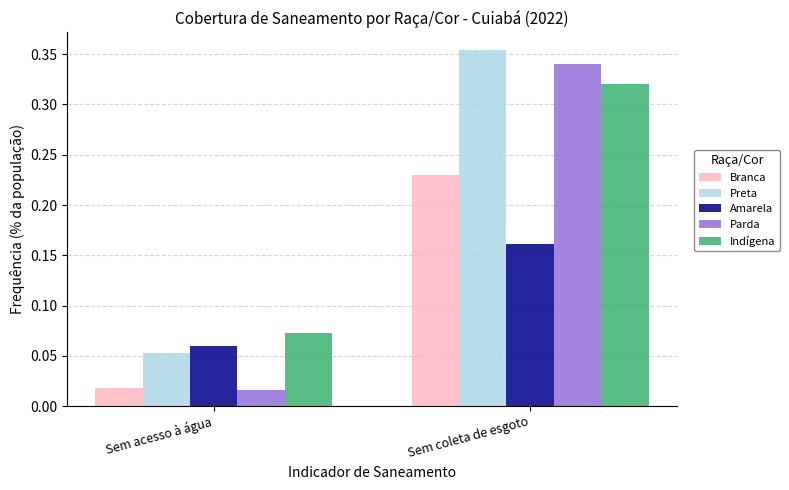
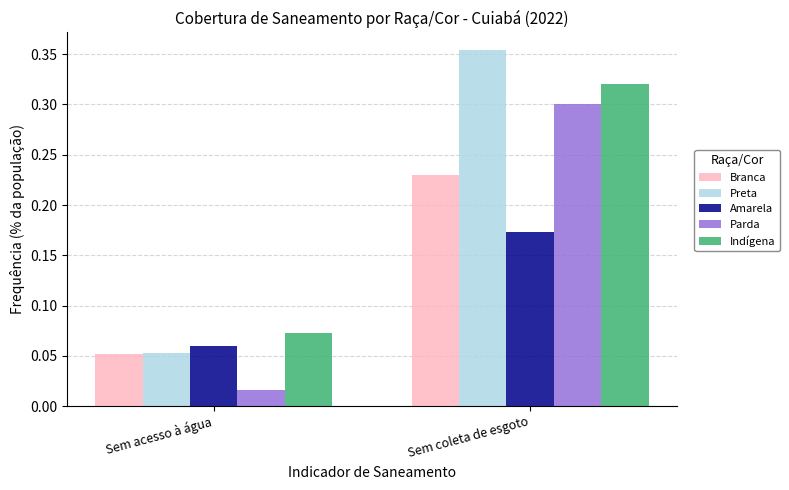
  {
    "Branca": {
-     "Sem acesso à água": 0.018,
+     "Sem acesso à água": 0.052,
      "Sem coleta de esgoto": 0.230
    },
    "Preta": {
      "Sem acesso à água": 0.053,
      "Sem coleta de esgoto": 0.354
    },
    "Amarela": {
      "Sem acesso à água": 0.060,
-     "Sem coleta de esgoto": 0.161
+     "Sem coleta de esgoto": 0.173
    },
    "Parda": {
      "Sem acesso à água": 0.016,
-     "Sem coleta de esgoto": 0.34
+     "Sem coleta de esgoto": 0.30
    },
    "Indígena": {
      "Sem acesso à água": 0.073,
      "Sem coleta de esgoto": 0.320
    }
  }
